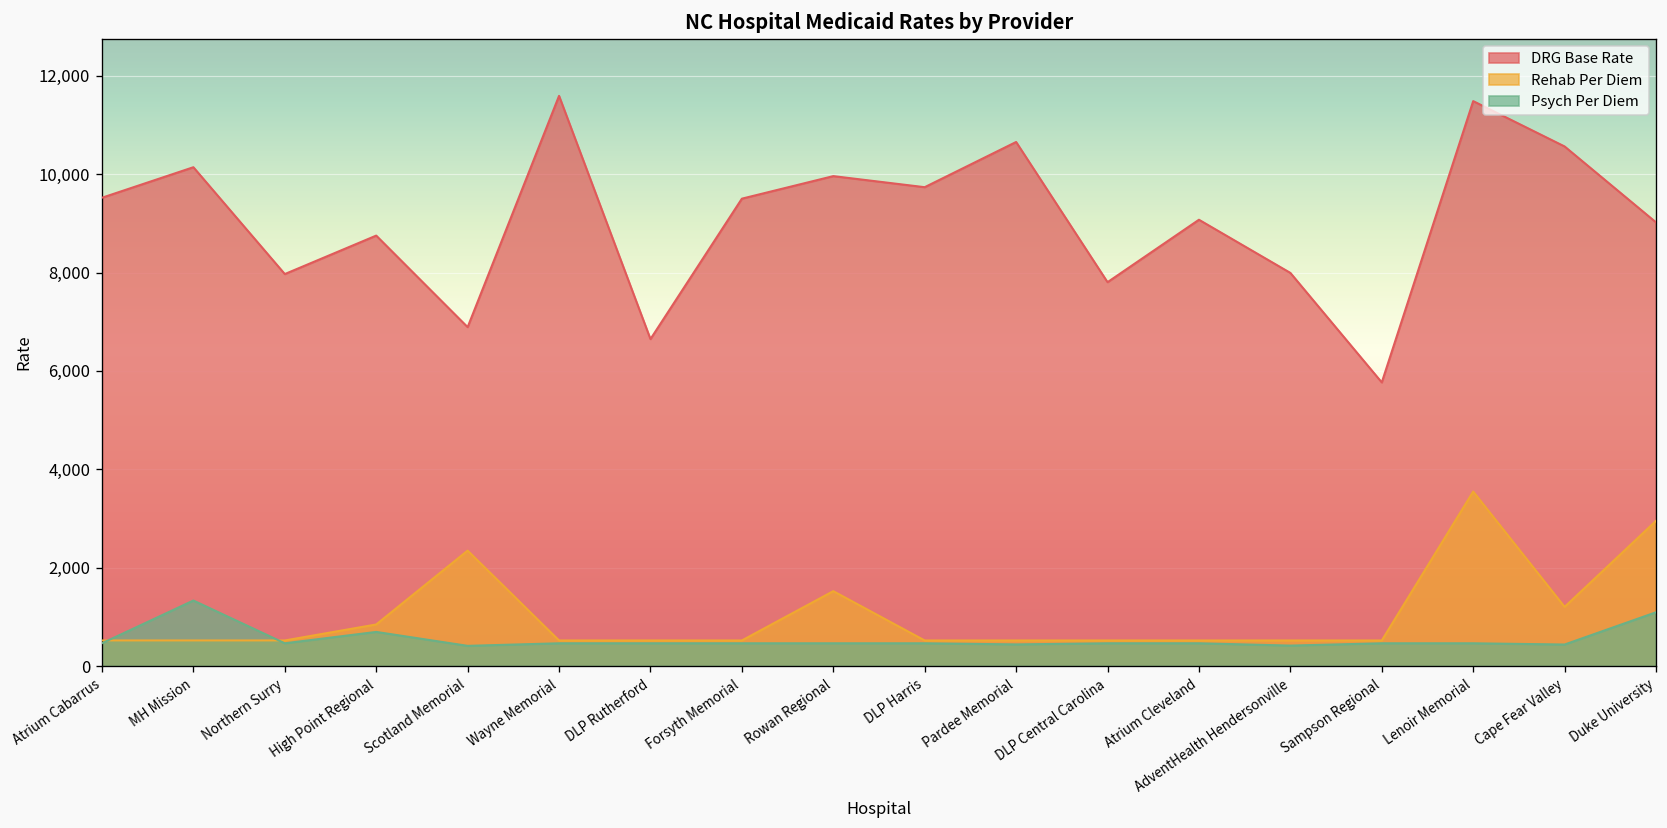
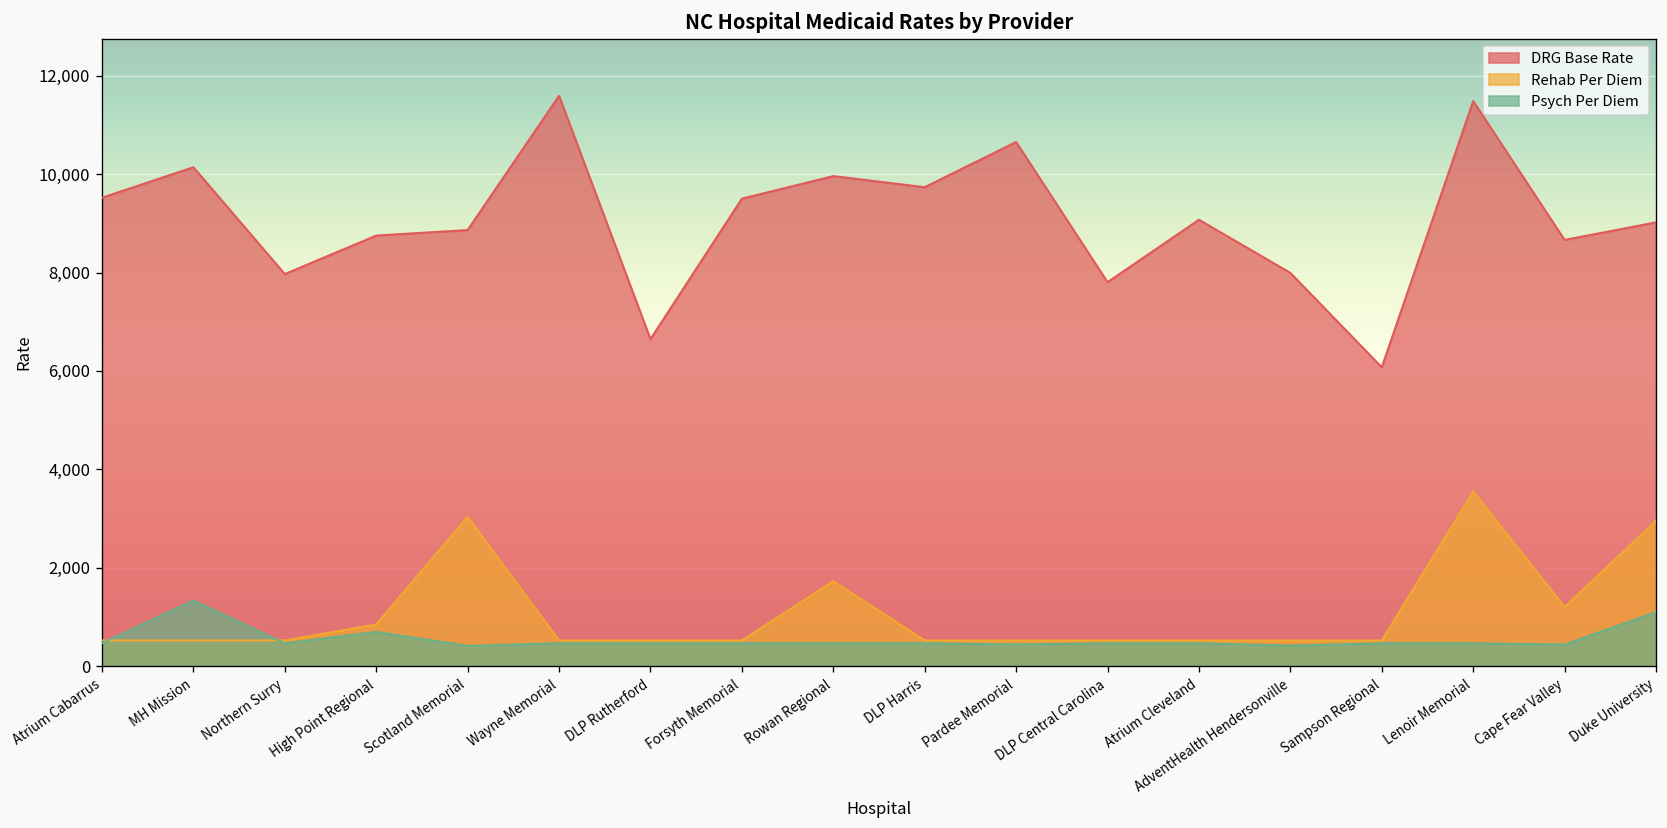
  {
    "DRG Base Rate": {
      "Atrium Cabarrus": "9,500",
      "MH Mission": "10,100",
      "Northern Surry": "8,000",
      "High Point Regional": "8,800",
-     "Scotland Memorial": "6,900",
+     "Scotland Memorial": "8,900",
      "Wayne Memorial": "11,600",
      "DLP Rutherford": "6,600",
      "Forsyth Memorial": "9,500",
      "Rowan Regional": "10,000",
      "DLP Harris": "9,700",
      "Pardee Memorial": "10,700",
      "DLP Central Carolina": "7,800",
      "Atrium Cleveland": "9,100",
      "AdventHealth Hendersonville": "8,000",
-     "Sampson Regional": "5,800",
+     "Sampson Regional": "6,100",
      "Lenoir Memorial": "11,500",
-     "Cape Fear Valley": "10,600",
+     "Cape Fear Valley": "8,700",
      "Duke University": "9,000"
    },
    "Rehab Per Diem": {
      "MH Mission": "500",
      "High Point Regional": "800",
-     "Scotland Memorial": "2,300",
-     "Rowan Regional": "1,500",
+     "Scotland Memorial": "3,000",
+     "Rowan Regional": "1,700",
      "Pardee Memorial": "500",
      "AdventHealth Hendersonville": "500",
      "Lenoir Memorial": "3,500",
      "Cape Fear Valley": "1,200",
      "Duke University": "3,000"
    },
    "Psych Per Diem": {
      "MH Mission": "1,300",
      "High Point Regional": "700",
      "Scotland Memorial": "400",
      "Rowan Regional": "500",
      "Pardee Memorial": "400",
      "AdventHealth Hendersonville": "400",
      "Lenoir Memorial": "500",
      "Cape Fear Valley": "400",
      "Duke University": "1,100"
    }
  }
